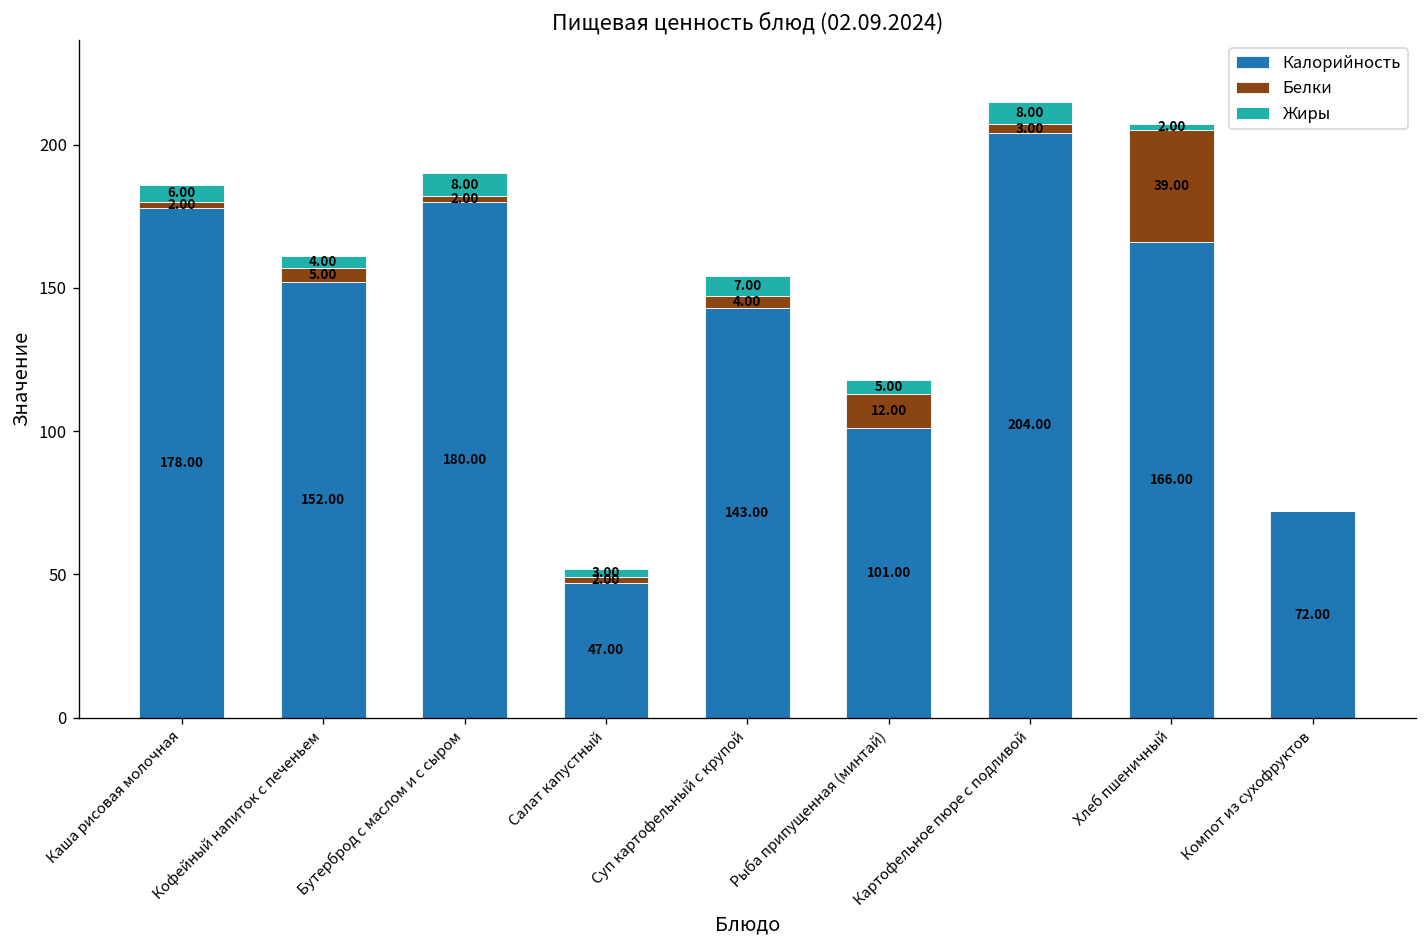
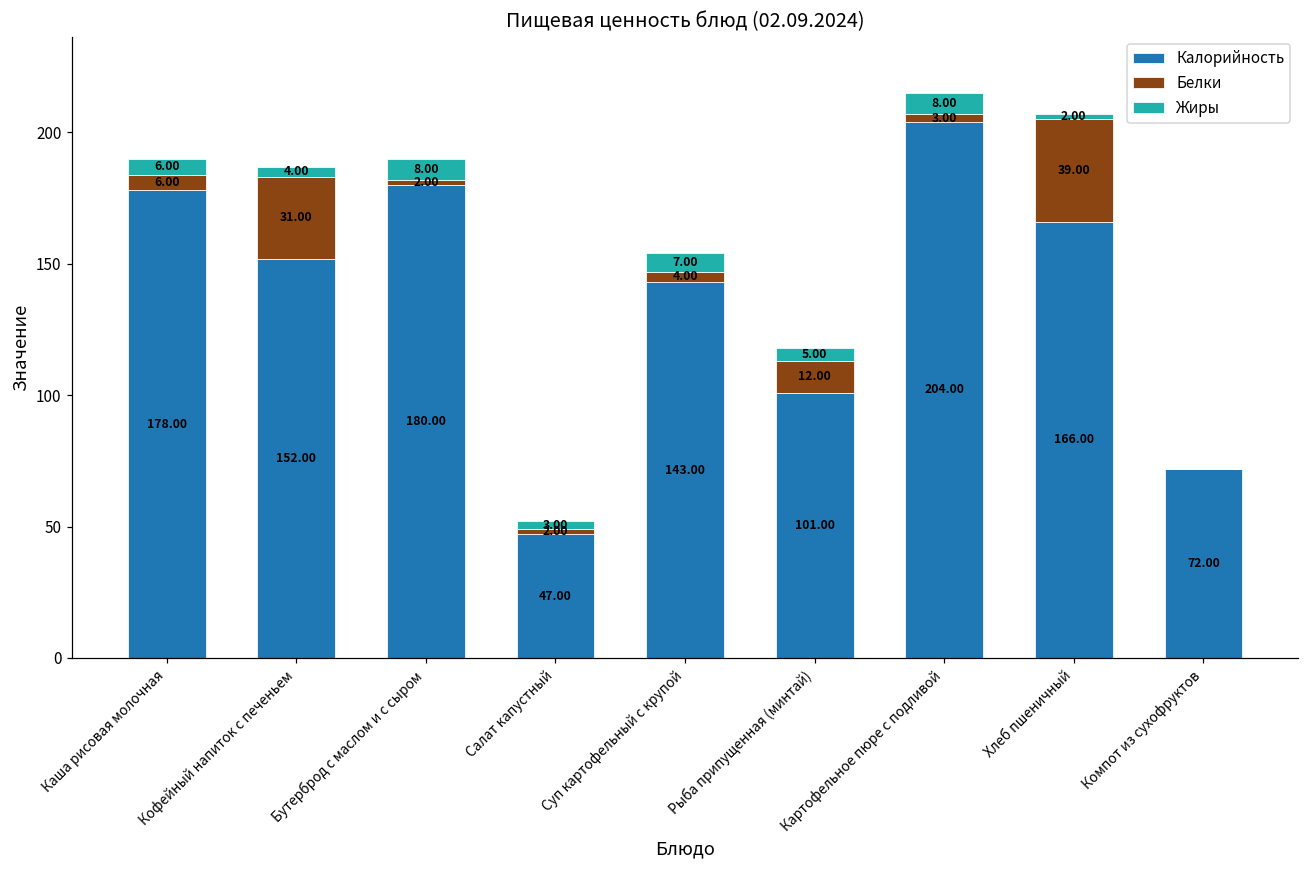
  {
    "Белки": {
-     "Каша рисовая молочная": 2.00,
-     "Кофейный напиток с печеньем": 5.00,
+     "Каша рисовая молочная": 6.00,
+     "Кофейный напиток с печеньем": 31.00,
      "Бутерброд с маслом и с сыром": 2.00,
      "Суп картофельный с крупой": 4.00,
      "Рыба припущенная (минтай)": 12.00,
      "Картофельное пюре с подливой": 3.00,
      "Хлеб пшеничный": 39.00
    }
  }
